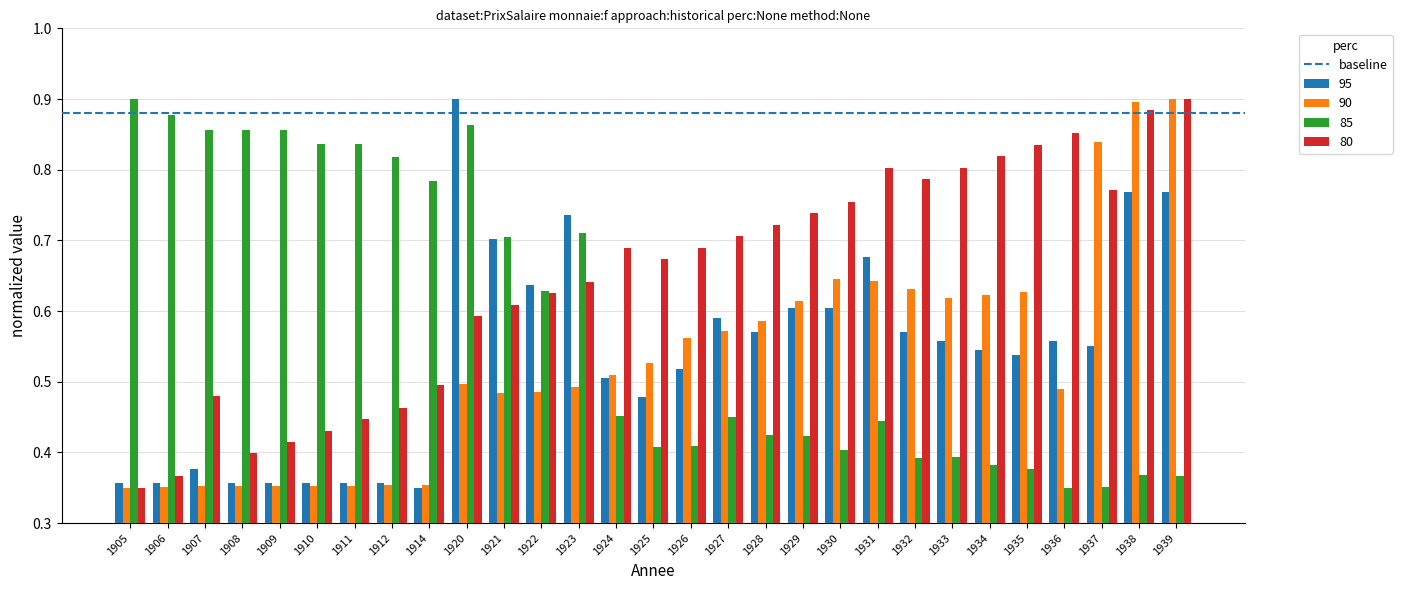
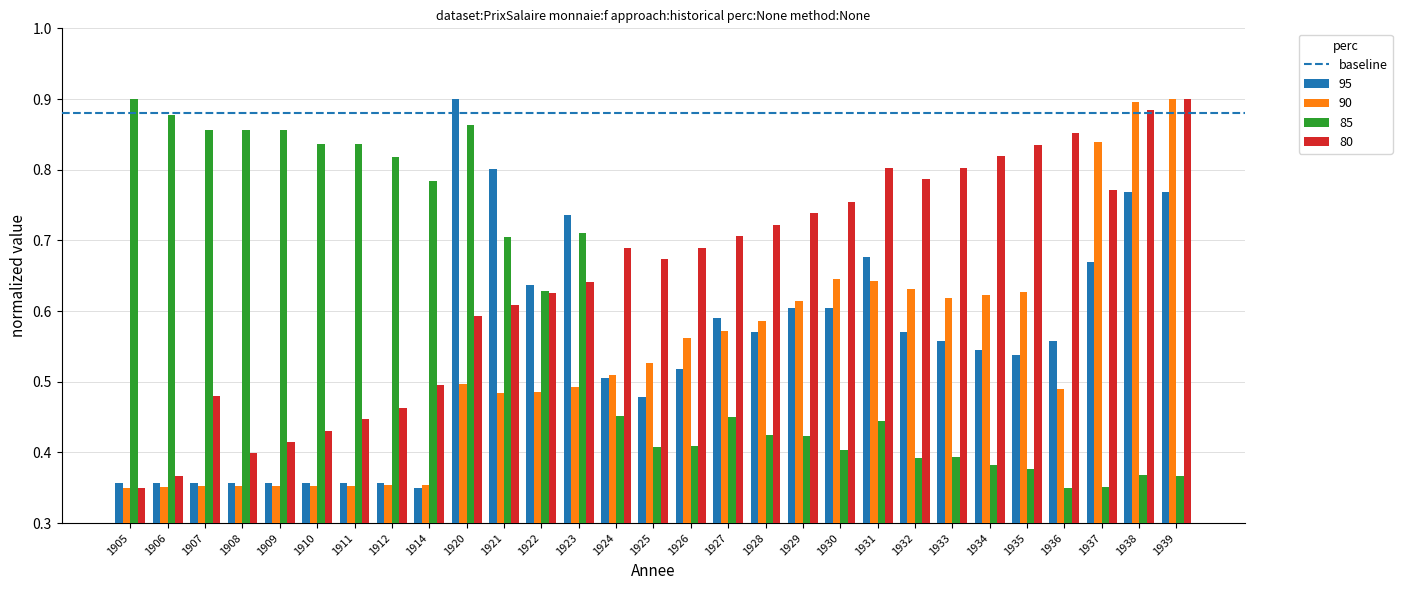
  {
    "95": {
      "1905": 0.36,
      "1906": 0.36,
-     "1907": 0.38,
+     "1907": 0.36,
      "1908": 0.36,
      "1909": 0.36,
      "1910": 0.36,
      "1911": 0.36,
      "1912": 0.36,
      "1914": 0.35,
      "1920": 0.90,
-     "1921": 0.70,
+     "1921": 0.80,
      "1922": 0.64,
      "1923": 0.74,
      "1924": 0.50,
      "1925": 0.48,
      "1926": 0.52,
      "1927": 0.59,
      "1928": 0.57,
      "1929": 0.60,
      "1930": 0.60,
      "1931": 0.68,
      "1932": 0.57,
      "1933": 0.56,
      "1934": 0.54,
      "1935": 0.54,
      "1936": 0.56,
-     "1937": 0.55,
+     "1937": 0.67,
      "1938": 0.77,
      "1939": 0.77
    },
    "90": {
      "1905": 0.35,
      "1906": 0.35,
      "1907": 0.35,
      "1908": 0.35,
      "1909": 0.35,
      "1910": 0.35,
      "1911": 0.35,
      "1912": 0.35,
      "1914": 0.35,
      "1920": 0.50,
      "1921": 0.48,
      "1922": 0.49,
      "1923": 0.49,
      "1924": 0.51,
      "1925": 0.53,
      "1926": 0.56,
      "1927": 0.57,
      "1928": 0.59,
      "1929": 0.61,
      "1930": 0.64,
      "1931": 0.64,
      "1932": 0.63,
      "1933": 0.62,
      "1934": 0.62,
      "1935": 0.63,
      "1936": 0.49,
      "1937": 0.84,
      "1938": 0.90,
      "1939": 0.90
    },
    "85": {
      "1905": 0.90,
      "1906": 0.88,
      "1907": 0.86,
      "1908": 0.86,
      "1909": 0.86,
      "1910": 0.84,
      "1911": 0.84,
      "1912": 0.82,
      "1914": 0.78,
      "1920": 0.86,
      "1921": 0.70,
      "1922": 0.63,
      "1923": 0.71,
      "1924": 0.45,
      "1925": 0.41,
      "1926": 0.41,
      "1927": 0.45,
      "1928": 0.42,
      "1929": 0.42,
      "1930": 0.40,
      "1931": 0.44,
      "1932": 0.39,
      "1933": 0.39,
      "1934": 0.38,
      "1935": 0.38,
      "1936": 0.35,
      "1937": 0.35,
      "1938": 0.37,
      "1939": 0.37
    },
    "80": {
      "1905": 0.35,
      "1906": 0.37,
      "1907": 0.48,
      "1908": 0.40,
      "1909": 0.41,
      "1910": 0.43,
      "1911": 0.45,
      "1912": 0.46,
      "1914": 0.50,
      "1920": 0.59,
      "1921": 0.61,
      "1922": 0.62,
      "1923": 0.64,
      "1924": 0.69,
      "1925": 0.67,
      "1926": 0.69,
      "1927": 0.71,
      "1928": 0.72,
      "1929": 0.74,
      "1930": 0.75,
      "1931": 0.80,
      "1932": 0.79,
      "1933": 0.80,
      "1934": 0.82,
      "1935": 0.84,
      "1936": 0.85,
      "1937": 0.77,
      "1938": 0.88,
      "1939": 0.90
    }
  }
